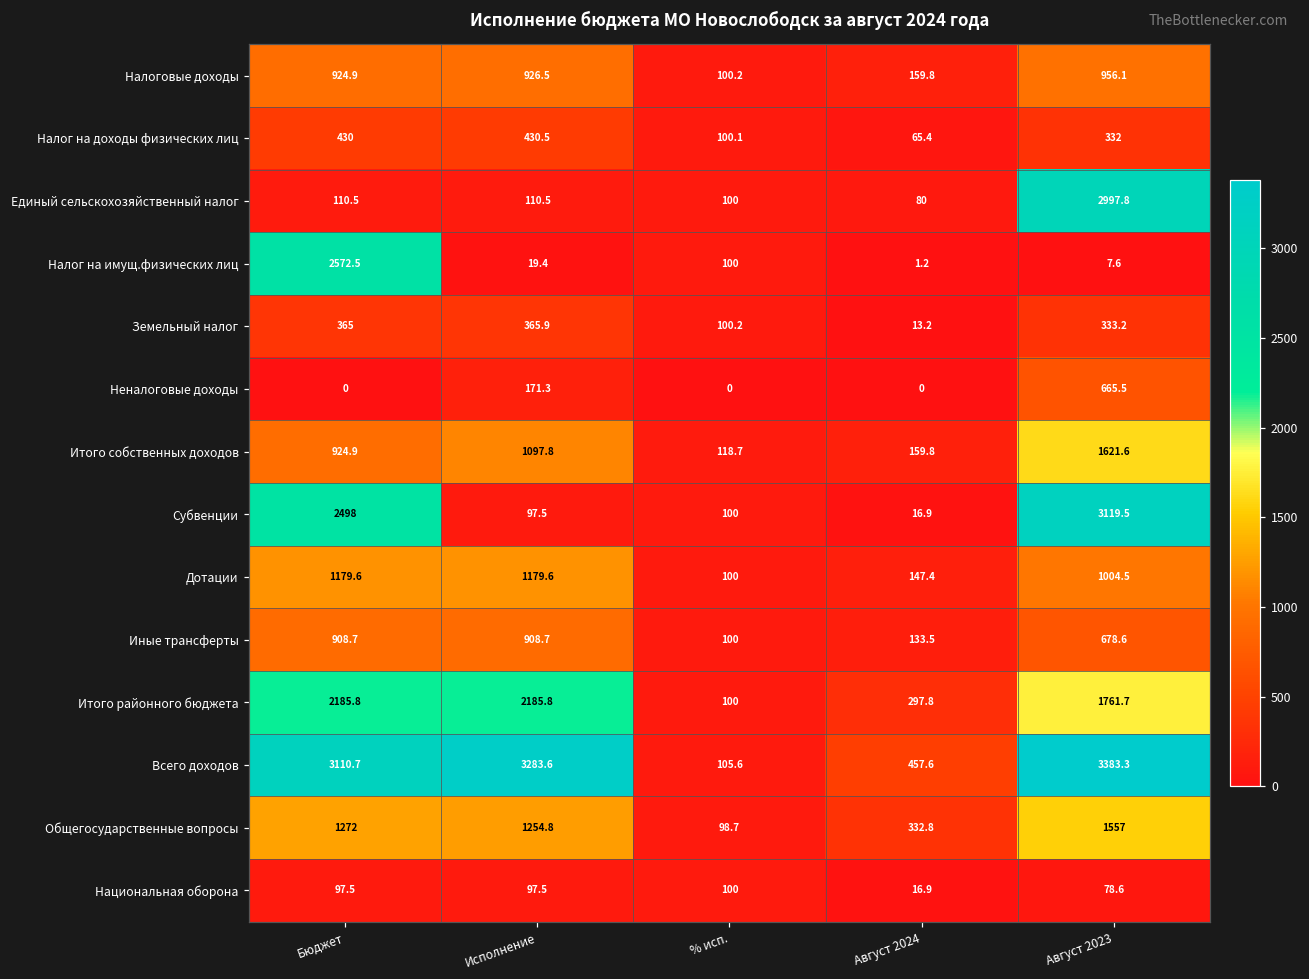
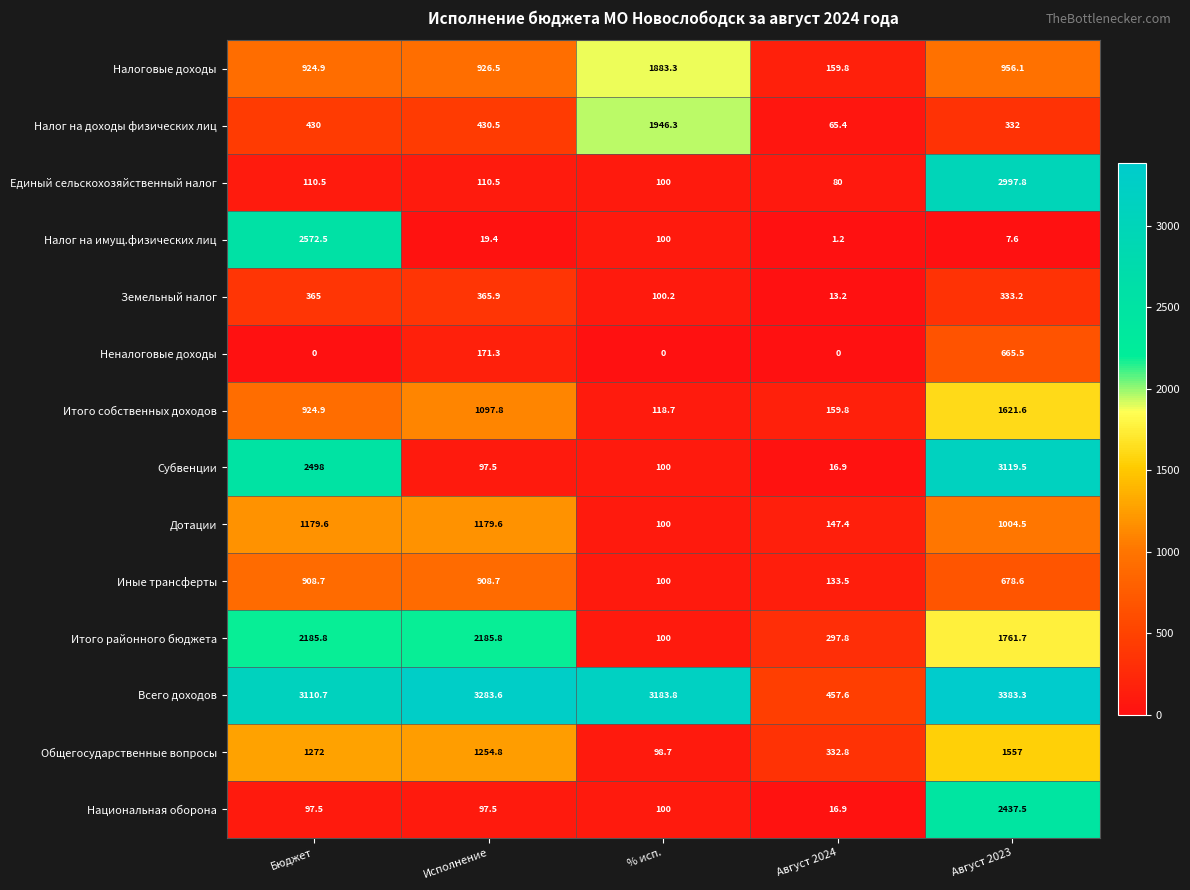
  {
    "Налоговые доходы": {
      "Бюджет": 924.9,
      "Исполнение": 926.5,
-     "% исп.": 100.2,
+     "% исп.": 1883.3,
      "Август 2024": 159.8,
      "Август 2023": 956.1
    },
    "Налог на доходы физических лиц": {
      "Бюджет": 430,
      "Исполнение": 430.5,
-     "% исп.": 100.1,
+     "% исп.": 1946.3,
      "Август 2024": 65.4,
      "Август 2023": 332
    },
    "Единый сельскохозяйственный налог": {
      "Бюджет": 110.5,
      "Исполнение": 110.5,
      "% исп.": 100,
      "Август 2024": 80,
      "Август 2023": 2997.8
    },
    "Налог на имущ.физических лиц": {
      "Бюджет": 2572.5,
      "Исполнение": 19.4,
      "% исп.": 100,
      "Август 2024": 1.2,
      "Август 2023": 7.6
    },
    "Земельный налог": {
      "Бюджет": 365,
      "Исполнение": 365.9,
      "% исп.": 100.2,
      "Август 2024": 13.2,
      "Август 2023": 333.2
    },
    "Неналоговые доходы": {
      "Бюджет": 0,
      "Исполнение": 171.3,
      "% исп.": 0,
      "Август 2024": 0,
      "Август 2023": 665.5
    },
    "Итого собственных доходов": {
      "Бюджет": 924.9,
      "Исполнение": 1097.8,
      "% исп.": 118.7,
      "Август 2024": 159.8,
      "Август 2023": 1621.6
    },
    "Субвенции": {
      "Бюджет": 2498,
      "Исполнение": 97.5,
      "% исп.": 100,
      "Август 2024": 16.9,
      "Август 2023": 3119.5
    },
    "Дотации": {
      "Бюджет": 1179.6,
      "Исполнение": 1179.6,
      "% исп.": 100,
      "Август 2024": 147.4,
      "Август 2023": 1004.5
    },
    "Иные трансферты": {
      "Бюджет": 908.7,
      "Исполнение": 908.7,
      "% исп.": 100,
      "Август 2024": 133.5,
      "Август 2023": 678.6
    },
    "Итого районного бюджета": {
      "Бюджет": 2185.8,
      "Исполнение": 2185.8,
      "% исп.": 100,
      "Август 2024": 297.8,
      "Август 2023": 1761.7
    },
    "Всего доходов": {
      "Бюджет": 3110.7,
      "Исполнение": 3283.6,
-     "% исп.": 105.6,
+     "% исп.": 3183.8,
      "Август 2024": 457.6,
      "Август 2023": 3383.3
    },
    "Общегосударственные вопросы": {
      "Бюджет": 1272,
      "Исполнение": 1254.8,
      "% исп.": 98.7,
      "Август 2024": 332.8,
      "Август 2023": 1557
    },
    "Национальная оборона": {
      "Бюджет": 97.5,
      "Исполнение": 97.5,
      "% исп.": 100,
      "Август 2024": 16.9,
-     "Август 2023": 78.6
+     "Август 2023": 2437.5
    }
  }
